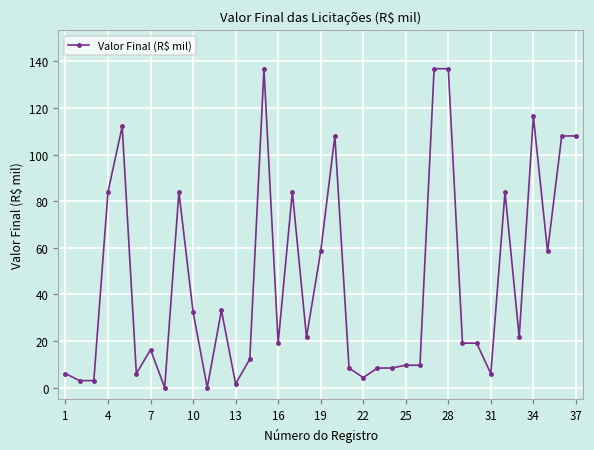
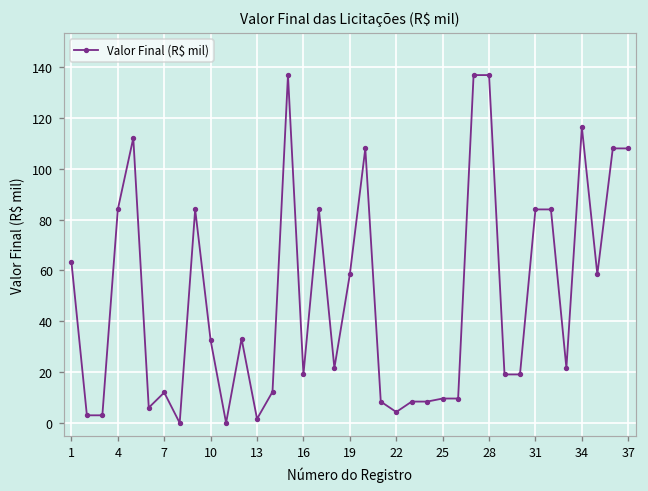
  {
-   "1": 6,
+   "1": 63,
    "4": 84,
-   "7": 16,
+   "7": 12,
    "10": 33,
    "13": 2,
    "16": 19,
    "19": 58,
    "22": 4,
    "25": 10,
    "28": 137,
-   "31": 6,
+   "31": 84,
    "34": 116,
    "37": 108
  }
